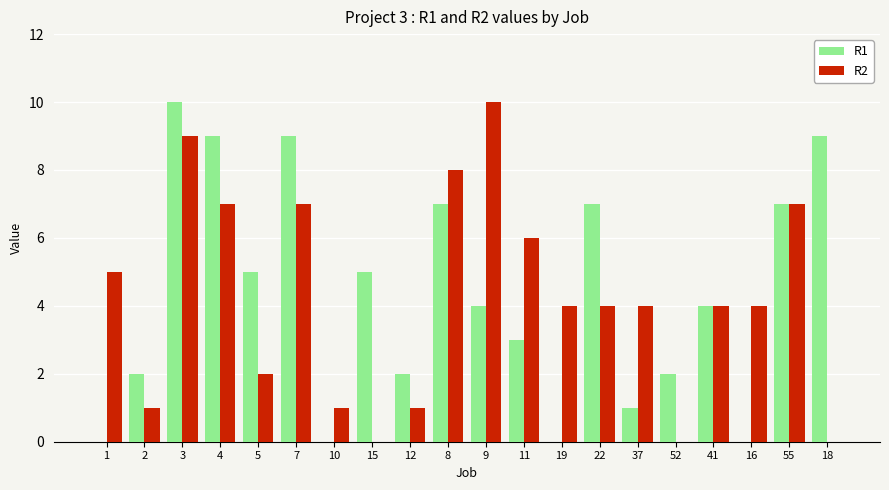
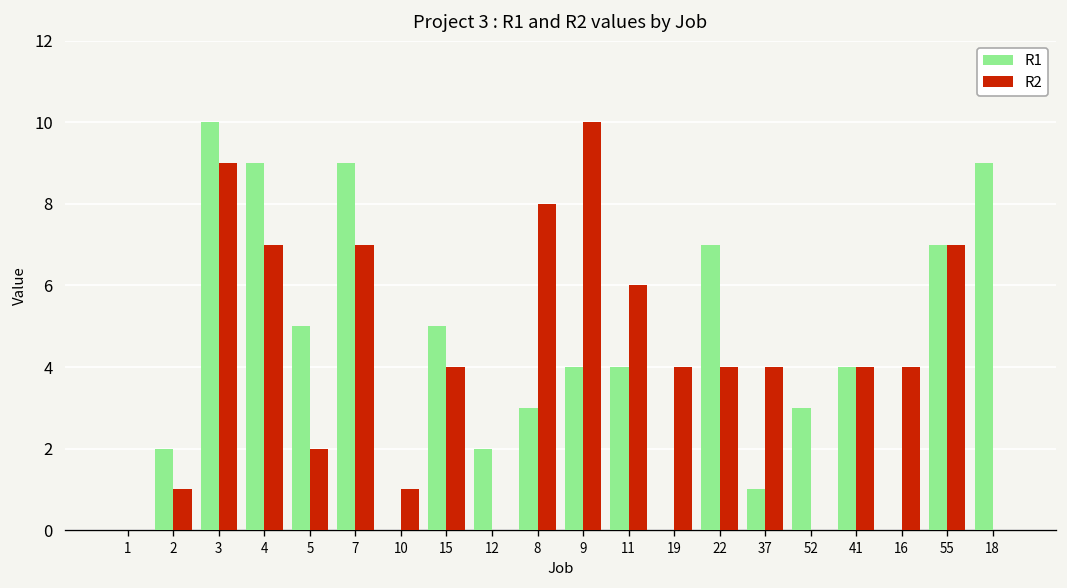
  {
    "R1": {
      "1": 0,
      "2": 2,
      "3": 10,
      "4": 9,
      "5": 5,
      "7": 9,
      "10": 0,
      "15": 5,
      "12": 2,
-     "8": 7,
+     "8": 3,
      "9": 4,
-     "11": 3,
+     "11": 4,
      "19": 0,
      "22": 7,
      "37": 1,
-     "52": 2,
+     "52": 3,
      "41": 4,
      "16": 0,
      "55": 7,
      "18": 9
    },
    "R2": {
-     "1": 5,
+     "1": 0,
      "2": 1,
      "3": 9,
      "4": 7,
      "5": 2,
      "7": 7,
      "10": 1,
-     "15": 0,
-     "12": 1,
+     "15": 4,
+     "12": 0,
      "8": 8,
      "9": 10,
      "11": 6,
      "19": 4,
      "22": 4,
      "37": 4,
      "52": 0,
      "41": 4,
      "16": 4,
      "55": 7,
      "18": 0
    }
  }
